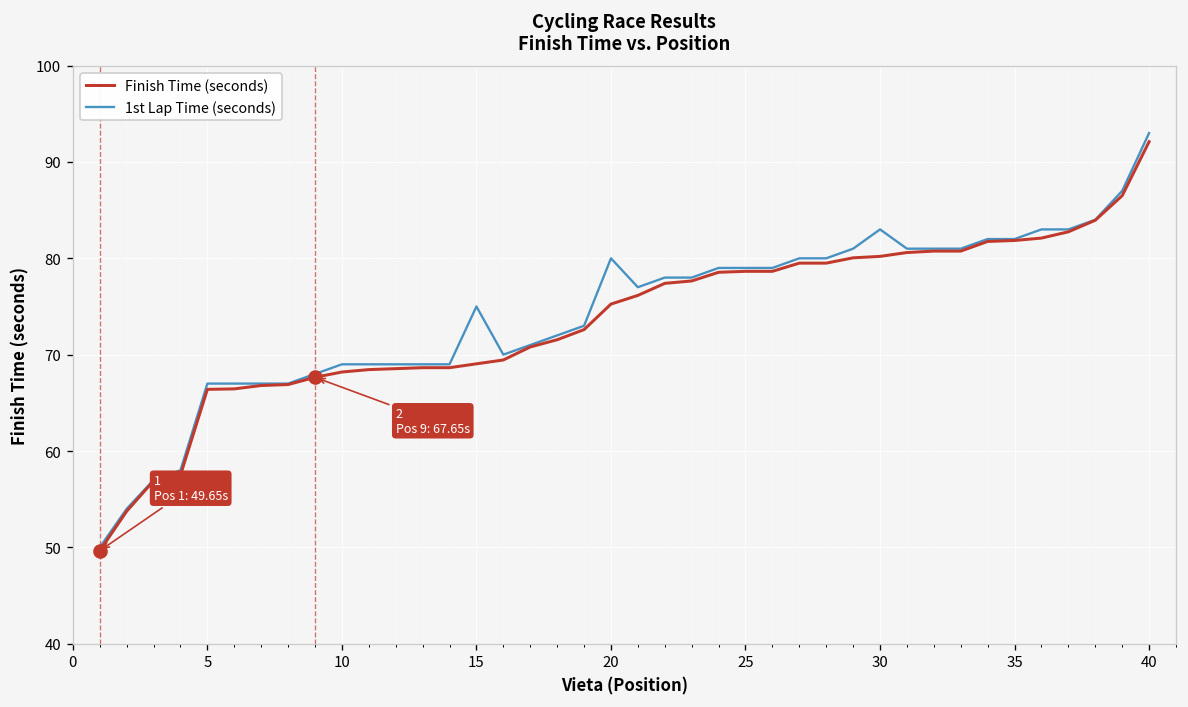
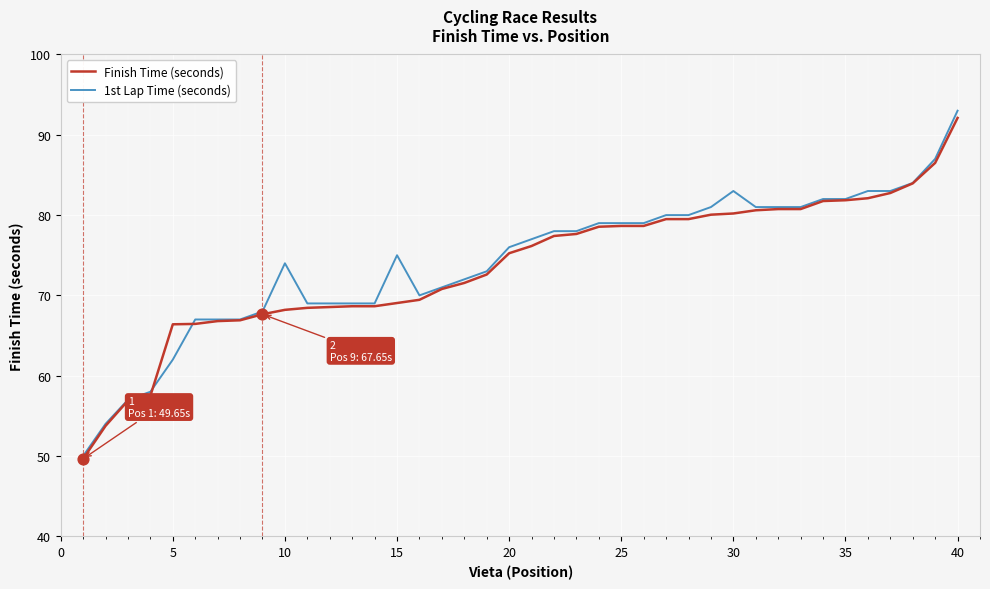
  {
    "1st Lap Time (seconds)": {
-     "5": 67,
-     "10": 69,
+     "5": 62,
+     "10": 74,
      "15": 75,
-     "20": 80,
+     "20": 76,
      "25": 79,
      "30": 83,
      "40": 93
    }
  }
